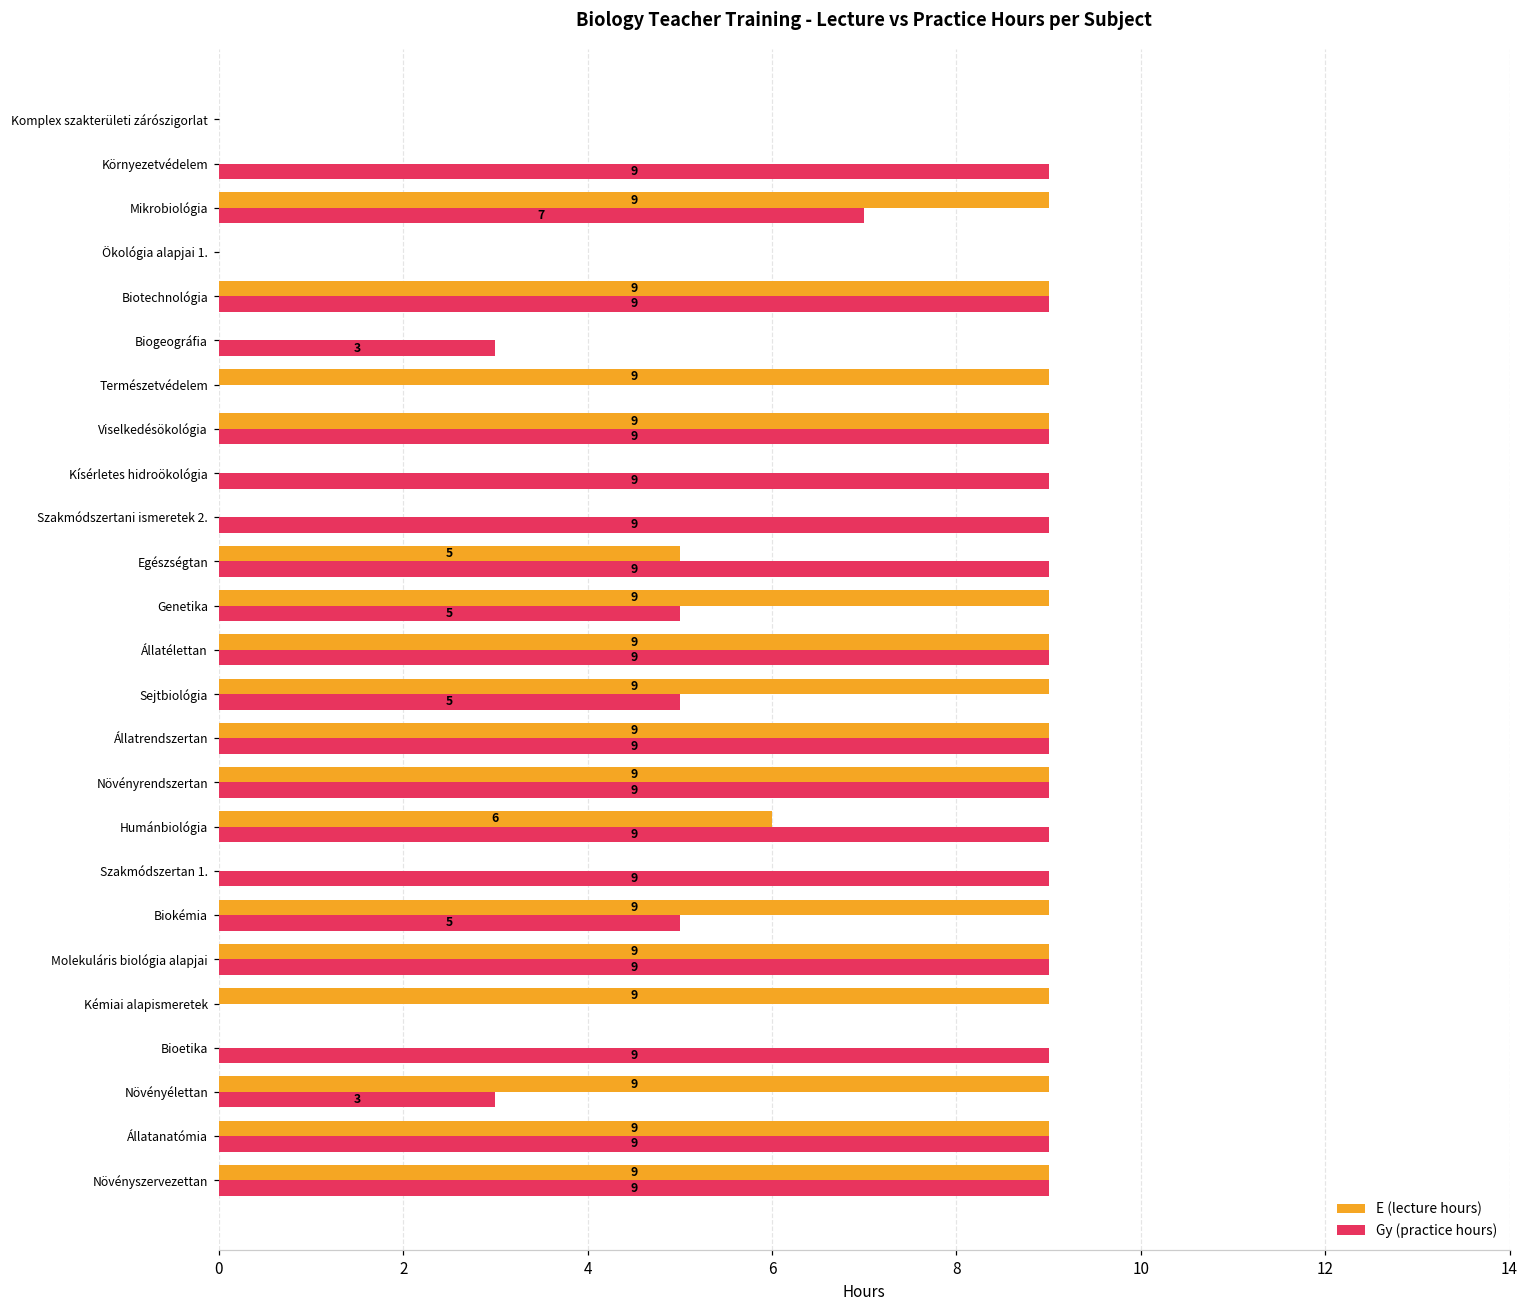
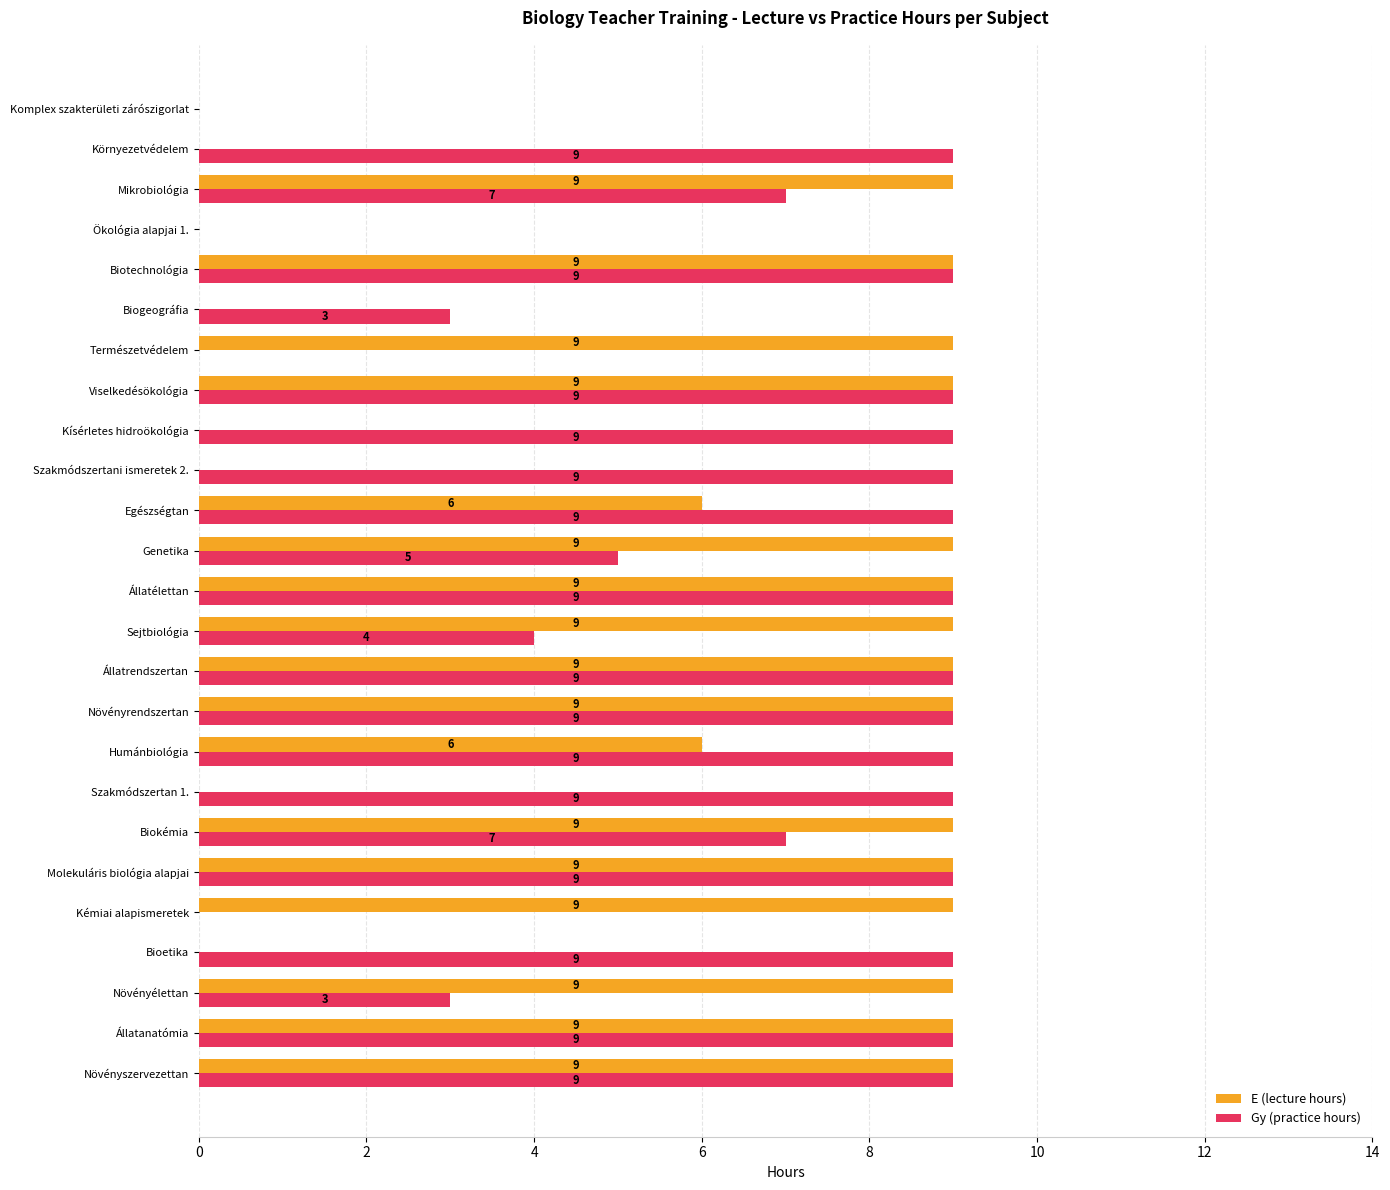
  {
    "E (lecture hours)": {
      "Mikrobiológia": 9,
      "Biotechnológia": 9,
      "Természetvédelem": 9,
      "Viselkedésökológia": 9,
-     "Egészségtan": 5,
+     "Egészségtan": 6,
      "Genetika": 9,
      "Állatélettan": 9,
      "Sejtbiológia": 9,
      "Állatrendszertan": 9,
      "Növényrendszertan": 9,
      "Humánbiológia": 6,
      "Biokémia": 9,
      "Molekuláris biológia alapjai": 9,
      "Kémiai alapismeretek": 9,
      "Növényélettan": 9,
      "Állatanatómia": 9,
      "Növényszervezettan": 9
    },
    "Gy (practice hours)": {
      "Környezetvédelem": 9,
      "Mikrobiológia": 7,
      "Biotechnológia": 9,
      "Biogeográfia": 3,
      "Viselkedésökológia": 9,
      "Kísérletes hidroökológia": 9,
      "Szakmódszertani ismeretek 2.": 9,
      "Egészségtan": 9,
      "Genetika": 5,
      "Állatélettan": 9,
-     "Sejtbiológia": 5,
+     "Sejtbiológia": 4,
      "Állatrendszertan": 9,
      "Növényrendszertan": 9,
      "Humánbiológia": 9,
      "Szakmódszertan 1.": 9,
-     "Biokémia": 5,
+     "Biokémia": 7,
      "Molekuláris biológia alapjai": 9,
      "Bioetika": 9,
      "Növényélettan": 3,
      "Állatanatómia": 9,
      "Növényszervezettan": 9
    }
  }
